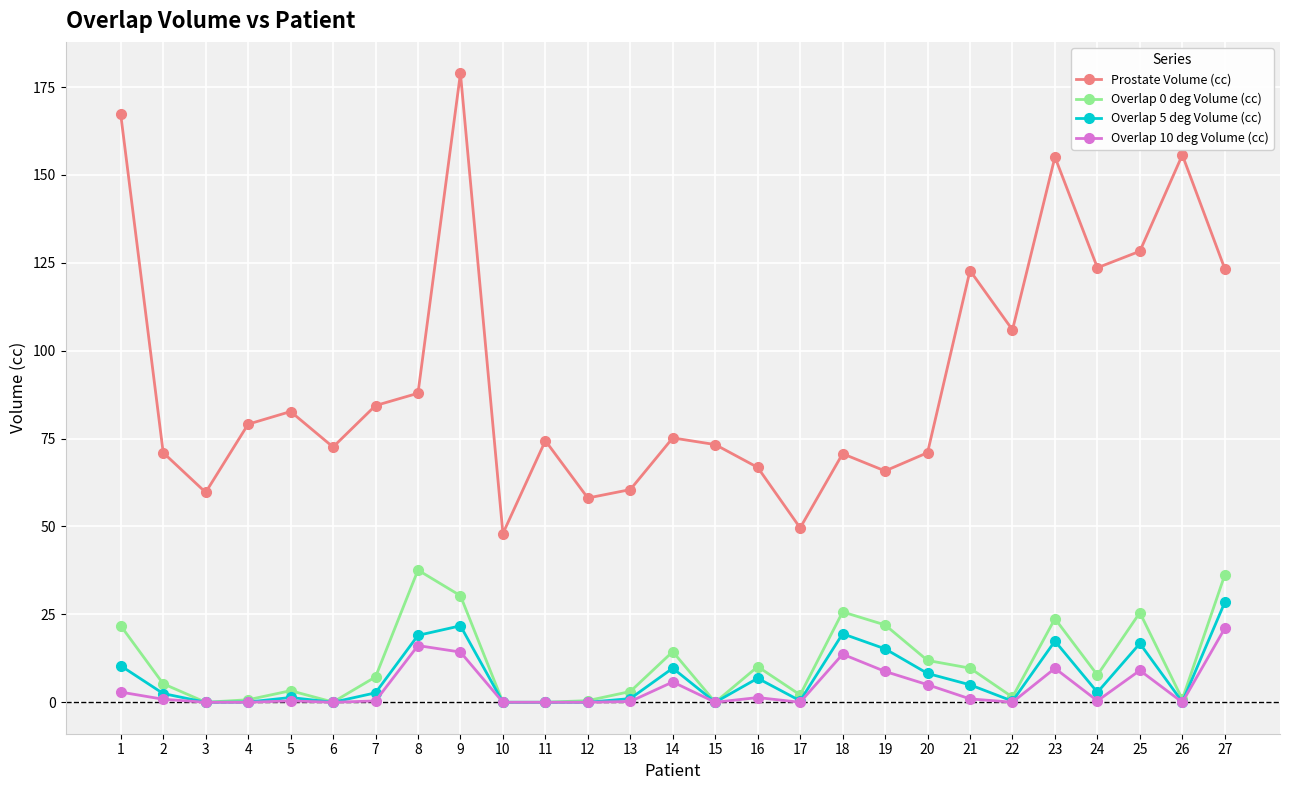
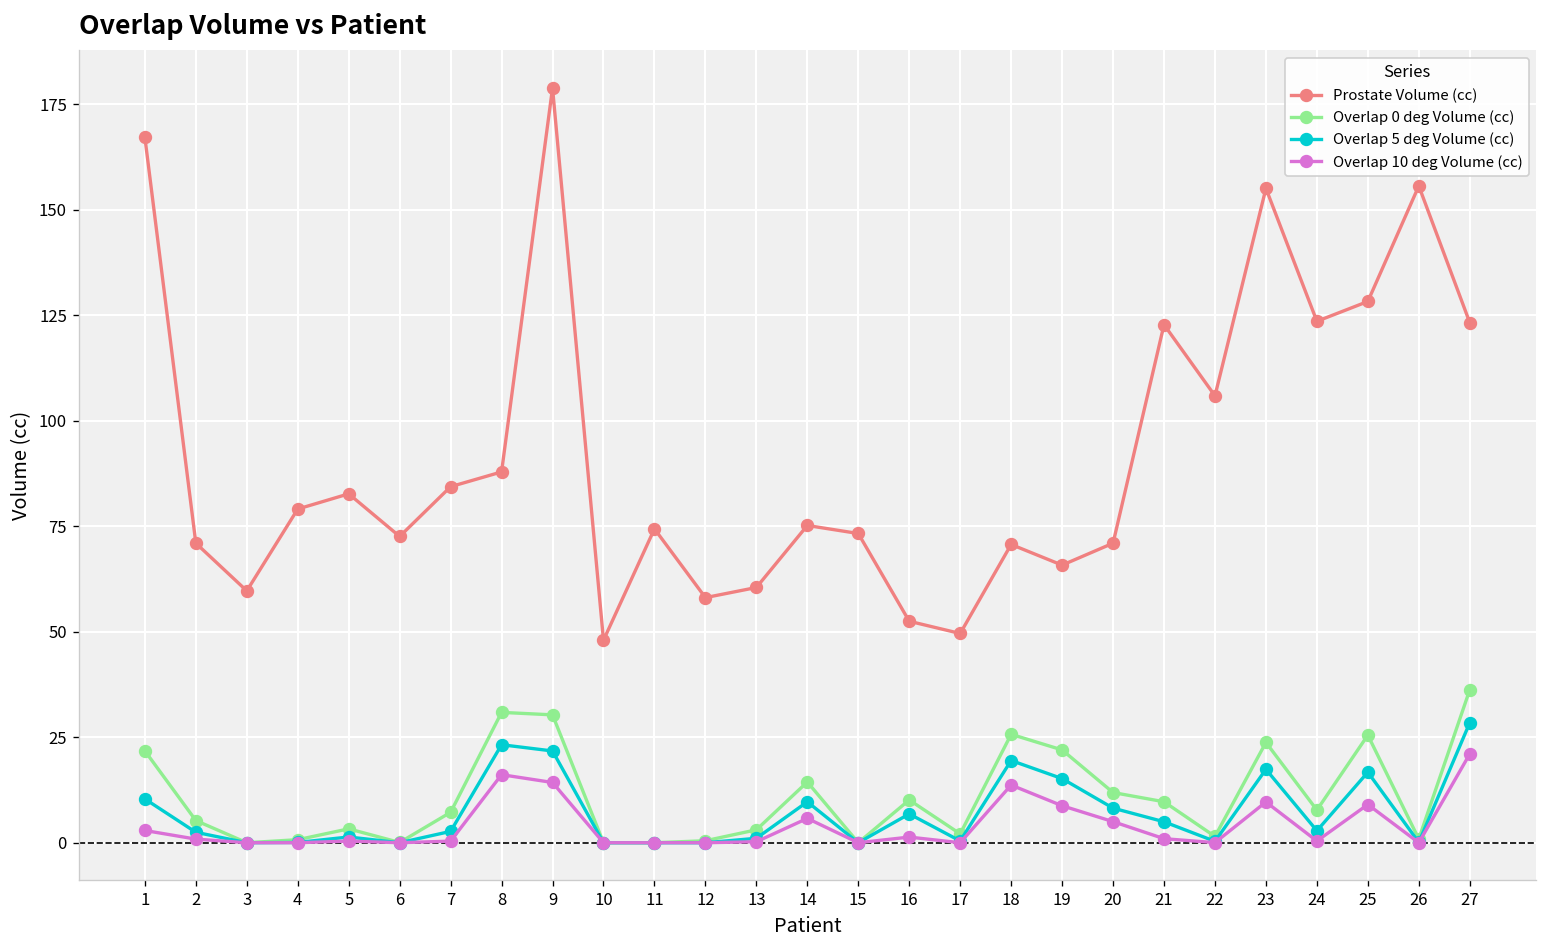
  {
    "Prostate Volume (cc)": {
      "1": 167,
      "2": 71,
      "3": 60,
      "4": 79,
      "5": 83,
      "6": 73,
      "7": 84,
      "8": 88,
      "9": 179,
      "10": 48,
      "11": 74,
      "12": 58,
      "13": 61,
      "14": 75,
      "15": 73,
-     "16": 67,
+     "16": 53,
      "17": 50,
      "18": 71,
      "19": 66,
      "20": 71,
      "21": 123,
      "22": 106,
      "23": 155,
      "24": 124,
      "25": 128,
      "26": 156,
      "27": 123
    },
    "Overlap 0 deg Volume (cc)": {
      "1": 22,
      "2": 5,
      "5": 3,
      "7": 7,
-     "8": 38,
+     "8": 31,
      "9": 30,
      "13": 3,
      "14": 14,
      "16": 10,
      "17": 2,
      "18": 26,
      "19": 22,
      "20": 12,
      "21": 10,
      "22": 1,
      "23": 24,
      "24": 8,
      "25": 26,
      "26": 1,
      "27": 36
    },
    "Overlap 5 deg Volume (cc)": {
      "1": 10,
      "2": 2,
      "5": 1,
      "7": 3,
-     "8": 19,
+     "8": 23,
      "9": 22,
      "13": 1,
      "14": 10,
      "16": 7,
      "18": 19,
      "19": 15,
      "20": 8,
      "21": 5,
      "23": 17,
      "24": 3,
      "25": 17,
      "27": 28
    },
    "Overlap 10 deg Volume (cc)": {
      "1": 3,
      "2": 1,
      "5": 0,
      "7": 0,
      "8": 16,
      "9": 14,
      "13": 0,
      "14": 6,
      "16": 1,
      "18": 14,
      "19": 9,
      "20": 5,
      "21": 1,
      "23": 10,
      "24": 0,
      "25": 9,
      "27": 21
    }
  }
